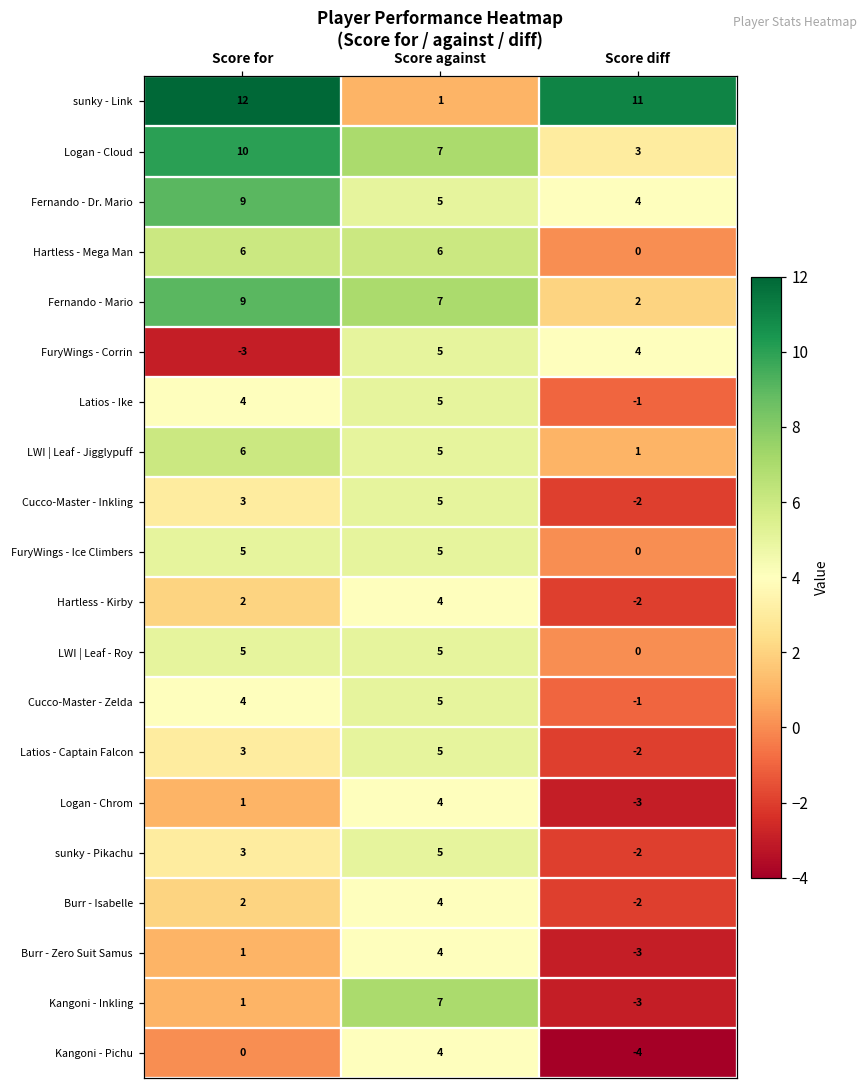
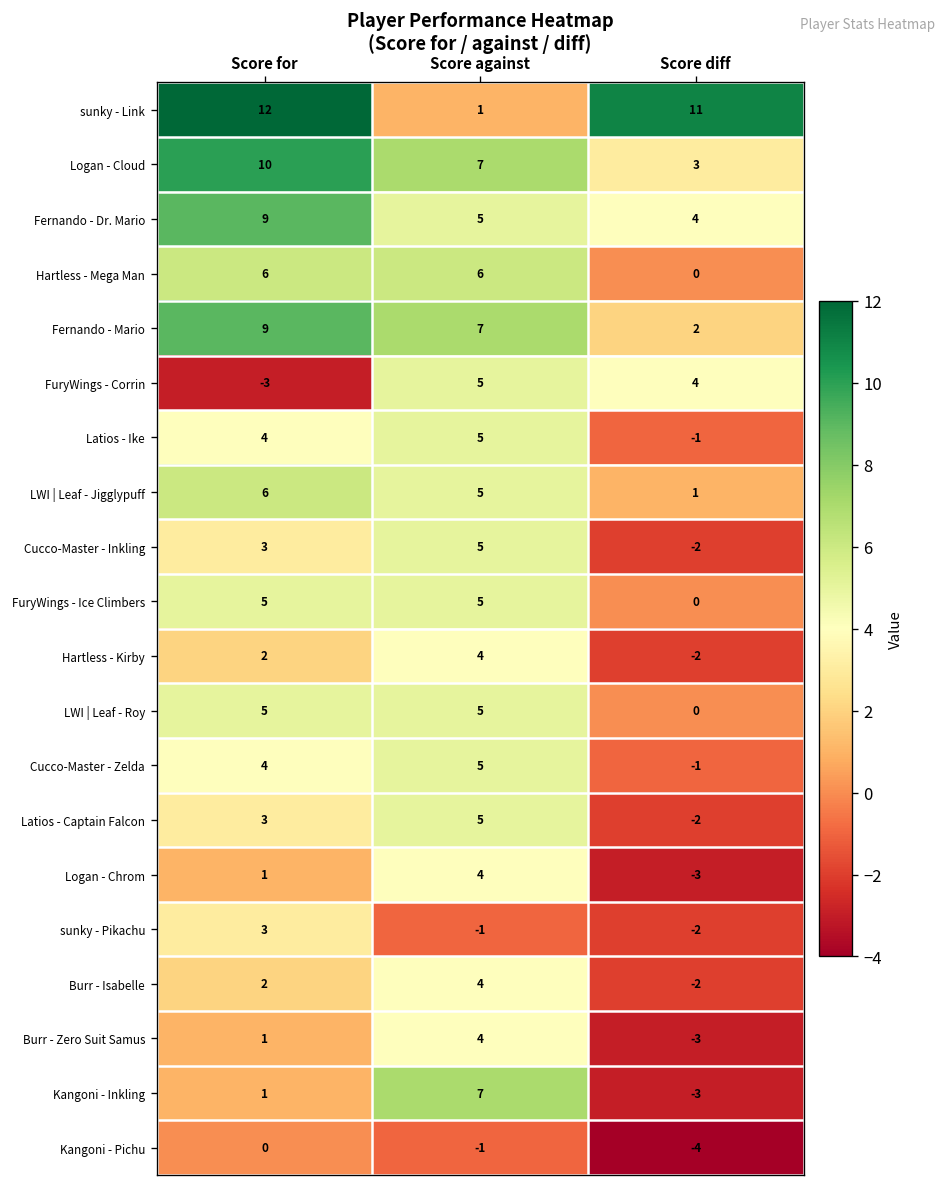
  {
    "sunky - Link": {
      "Score for": 12,
      "Score against": 1,
      "Score diff": 11
    },
    "Logan - Cloud": {
      "Score for": 10,
      "Score against": 7,
      "Score diff": 3
    },
    "Fernando - Dr. Mario": {
      "Score for": 9,
      "Score against": 5,
      "Score diff": 4
    },
    "Hartless - Mega Man": {
      "Score for": 6,
      "Score against": 6,
      "Score diff": 0
    },
    "Fernando - Mario": {
      "Score for": 9,
      "Score against": 7,
      "Score diff": 2
    },
    "FuryWings - Corrin": {
      "Score for": -3,
      "Score against": 5,
      "Score diff": 4
    },
    "Latios - Ike": {
      "Score for": 4,
      "Score against": 5,
      "Score diff": -1
    },
    "LWI | Leaf - Jigglypuff": {
      "Score for": 6,
      "Score against": 5,
      "Score diff": 1
    },
    "Cucco-Master - Inkling": {
      "Score for": 3,
      "Score against": 5,
      "Score diff": -2
    },
    "FuryWings - Ice Climbers": {
      "Score for": 5,
      "Score against": 5,
      "Score diff": 0
    },
    "Hartless - Kirby": {
      "Score for": 2,
      "Score against": 4,
      "Score diff": -2
    },
    "LWI | Leaf - Roy": {
      "Score for": 5,
      "Score against": 5,
      "Score diff": 0
    },
    "Cucco-Master - Zelda": {
      "Score for": 4,
      "Score against": 5,
      "Score diff": -1
    },
    "Latios - Captain Falcon": {
      "Score for": 3,
      "Score against": 5,
      "Score diff": -2
    },
    "Logan - Chrom": {
      "Score for": 1,
      "Score against": 4,
      "Score diff": -3
    },
    "sunky - Pikachu": {
      "Score for": 3,
-     "Score against": 5,
+     "Score against": -1,
      "Score diff": -2
    },
    "Burr - Isabelle": {
      "Score for": 2,
      "Score against": 4,
      "Score diff": -2
    },
    "Burr - Zero Suit Samus": {
      "Score for": 1,
      "Score against": 4,
      "Score diff": -3
    },
    "Kangoni - Inkling": {
      "Score for": 1,
      "Score against": 7,
      "Score diff": -3
    },
    "Kangoni - Pichu": {
      "Score for": 0,
-     "Score against": 4,
+     "Score against": -1,
      "Score diff": -4
    }
  }
